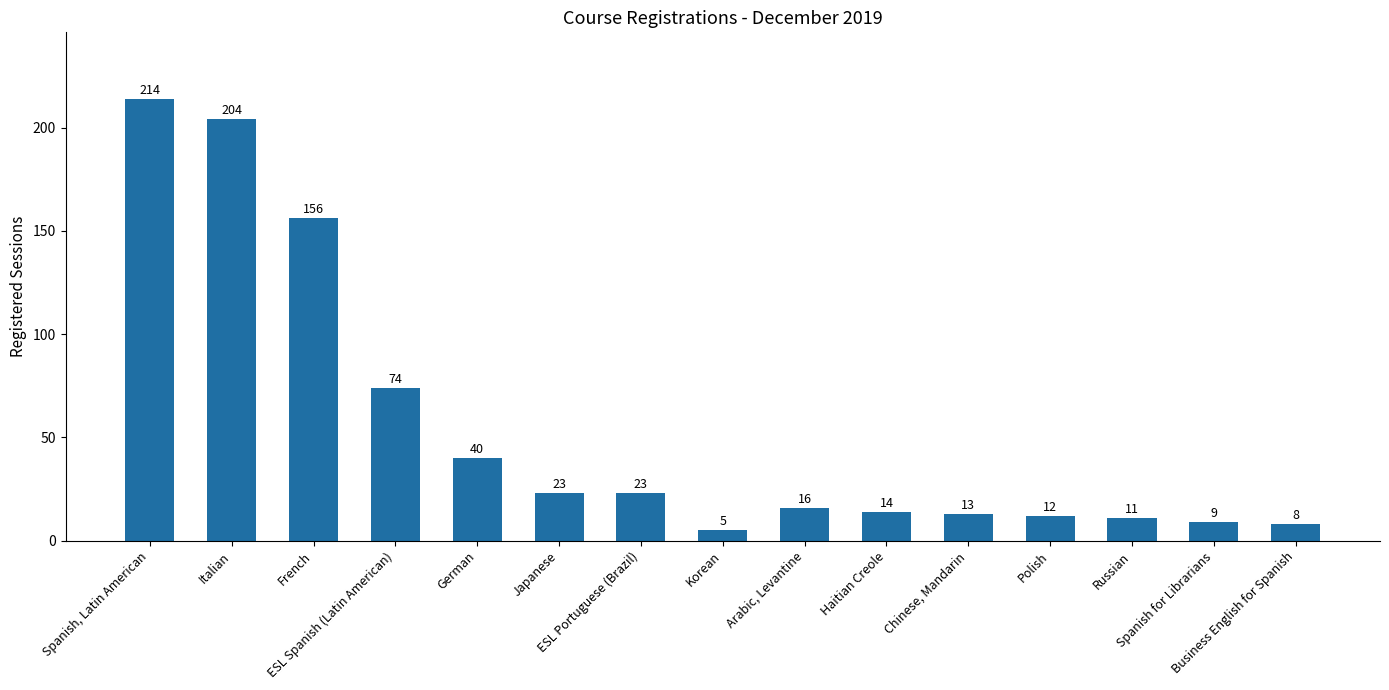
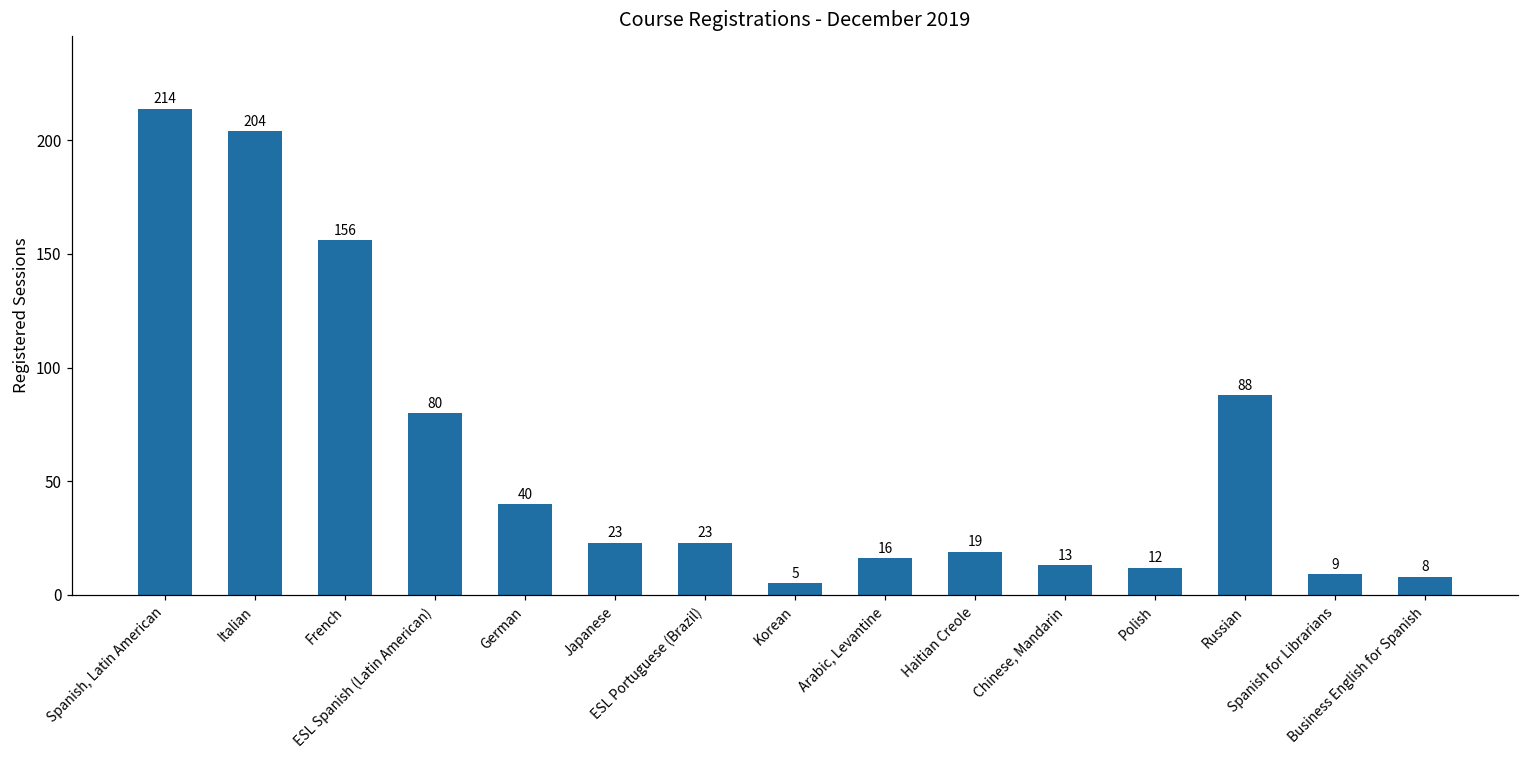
  {
    "Spanish, Latin American": 214,
    "Italian": 204,
    "French": 156,
-   "ESL Spanish (Latin American)": 74,
+   "ESL Spanish (Latin American)": 80,
    "German": 40,
    "Japanese": 23,
    "ESL Portuguese (Brazil)": 23,
    "Korean": 5,
    "Arabic, Levantine": 16,
-   "Haitian Creole": 14,
+   "Haitian Creole": 19,
    "Chinese, Mandarin": 13,
    "Polish": 12,
-   "Russian": 11,
+   "Russian": 88,
    "Spanish for Librarians": 9,
    "Business English for Spanish": 8
  }
